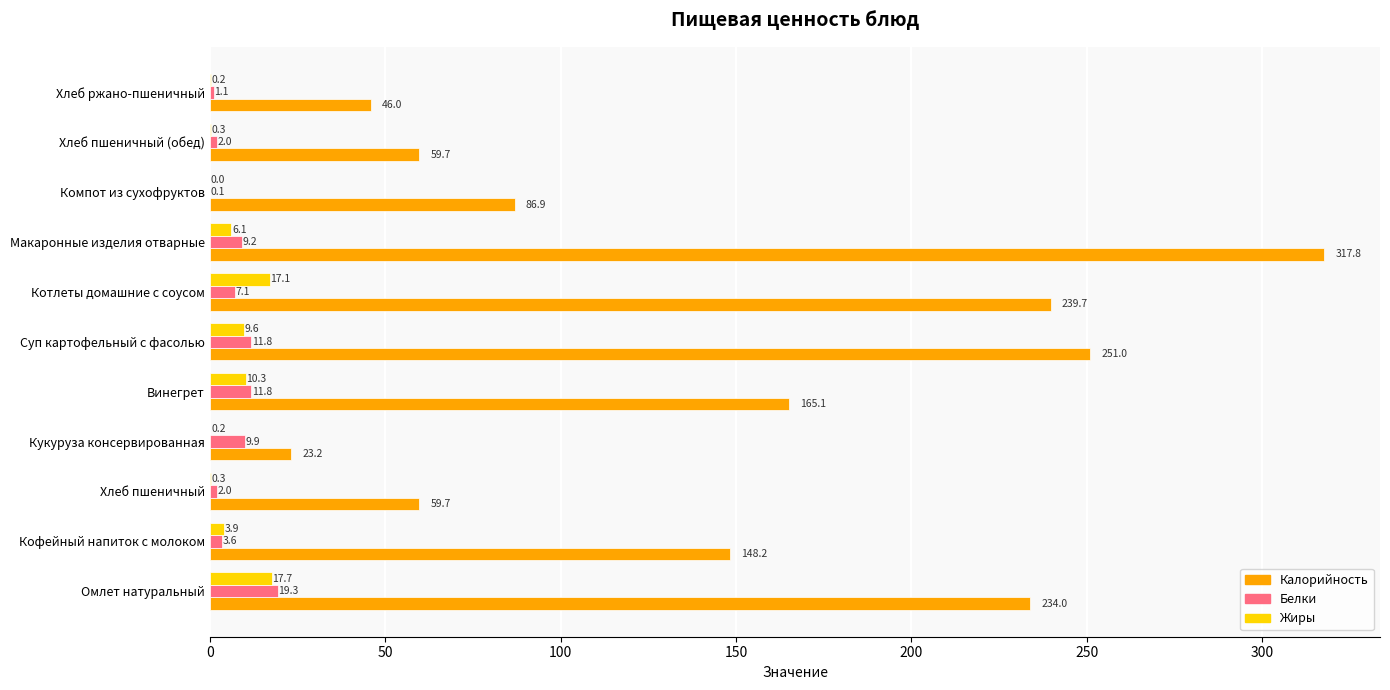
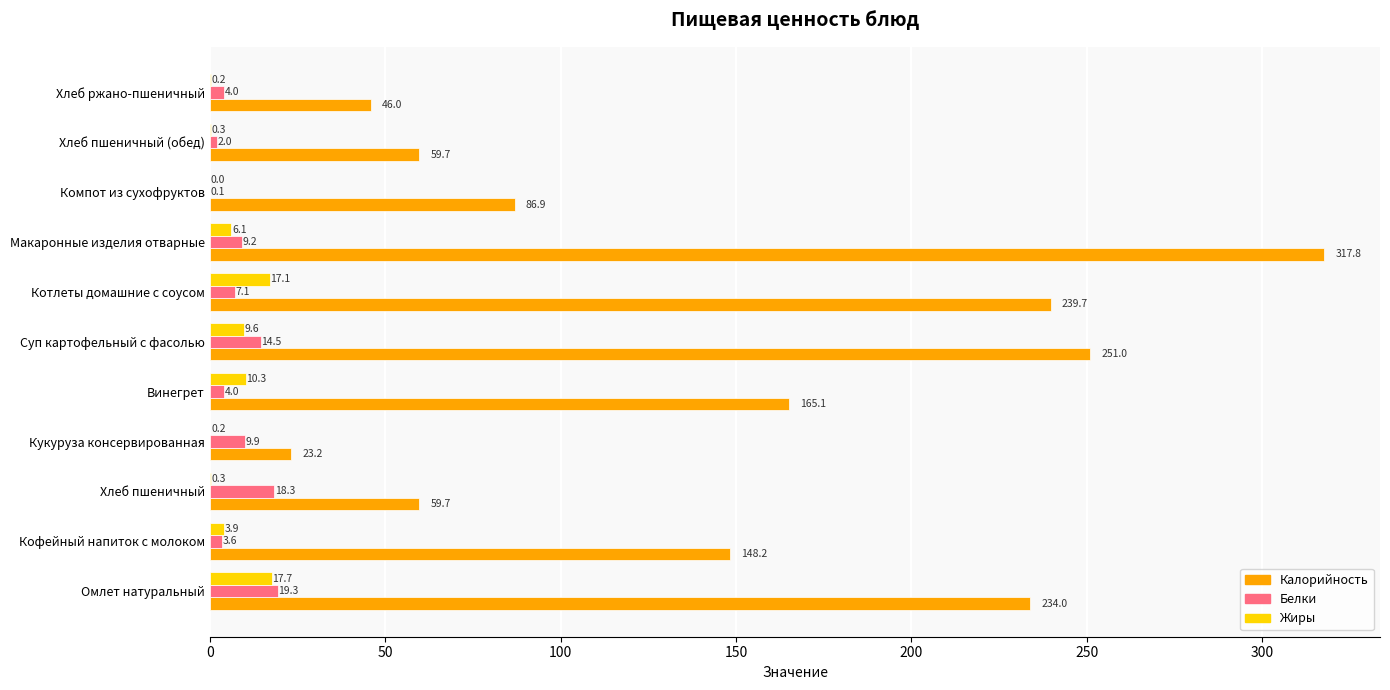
  {
    "Белки": {
-     "Хлеб ржано-пшеничный": 1.1,
+     "Хлеб ржано-пшеничный": 4.0,
      "Хлеб пшеничный (обед)": 2.0,
      "Компот из сухофруктов": 0.1,
      "Макаронные изделия отварные": 9.2,
      "Котлеты домашние с соусом": 7.1,
-     "Суп картофельный с фасолью": 11.8,
-     "Винегрет": 11.8,
+     "Суп картофельный с фасолью": 14.5,
+     "Винегрет": 4.0,
      "Кукуруза консервированная": 9.9,
-     "Хлеб пшеничный": 2.0,
+     "Хлеб пшеничный": 18.3,
      "Кофейный напиток с молоком": 3.6,
      "Омлет натуральный": 19.3
    }
  }
